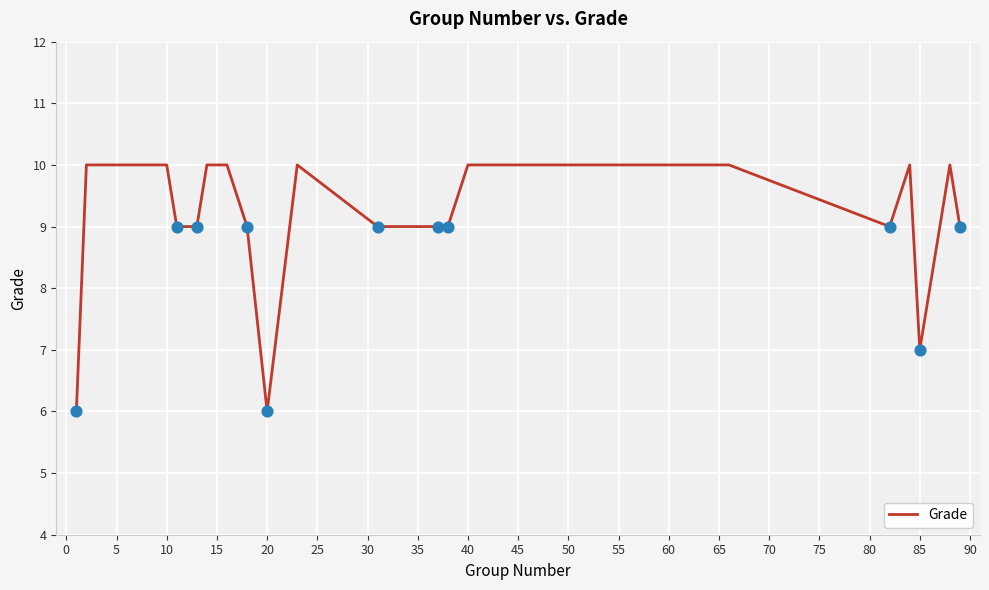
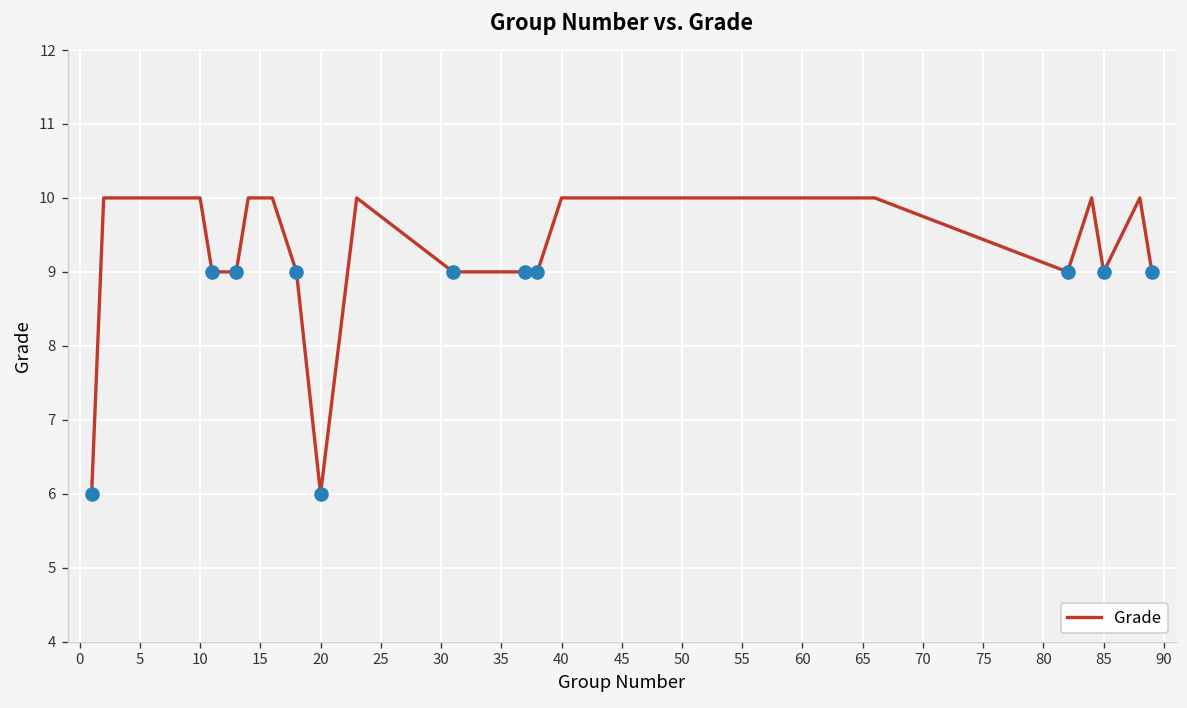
  {
    "Grade": {
      "10": 10,
      "15": 10,
      "40": 10,
-     "85": 7
+     "85": 9
    }
  }
